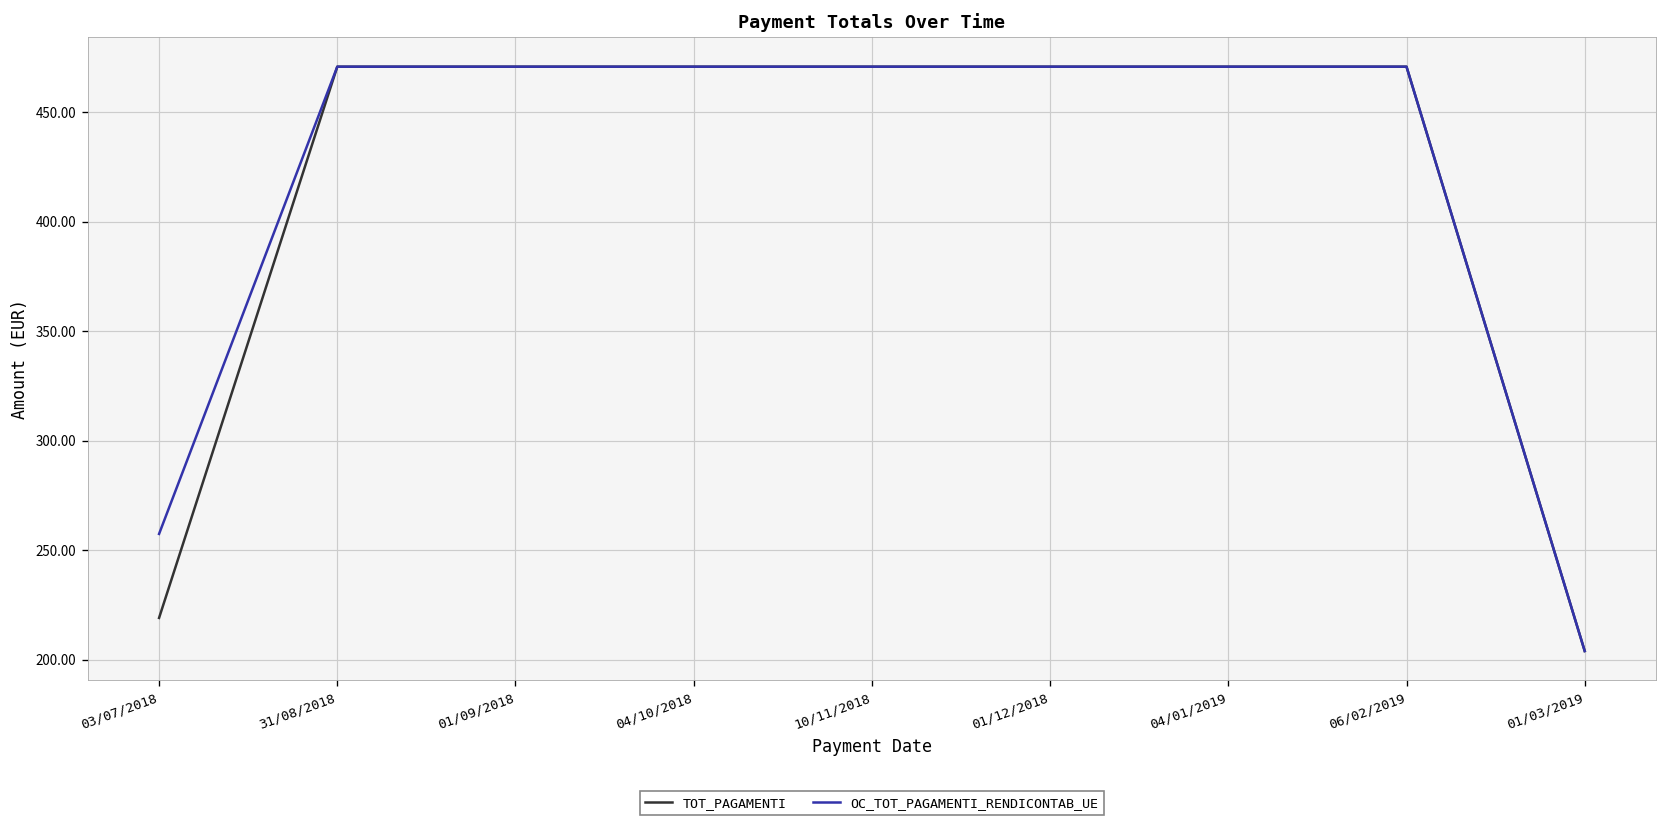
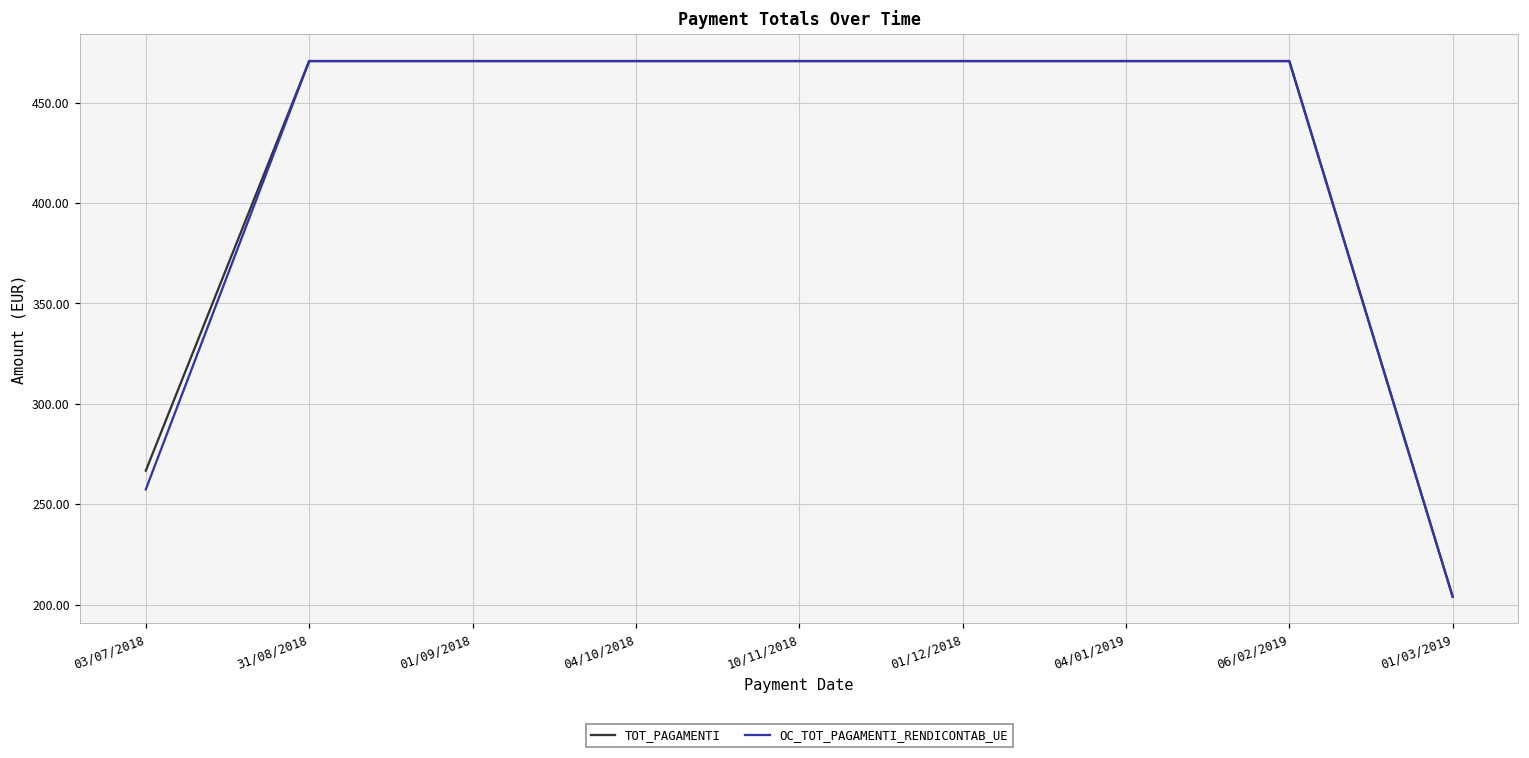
  {
    "TOT_PAGAMENTI": {
-     "03/07/2018": 219
+     "03/07/2018": 267
    },
    "OC_TOT_PAGAMENTI_RENDICONTAB_UE": {
      "03/07/2018": 257
    }
  }
